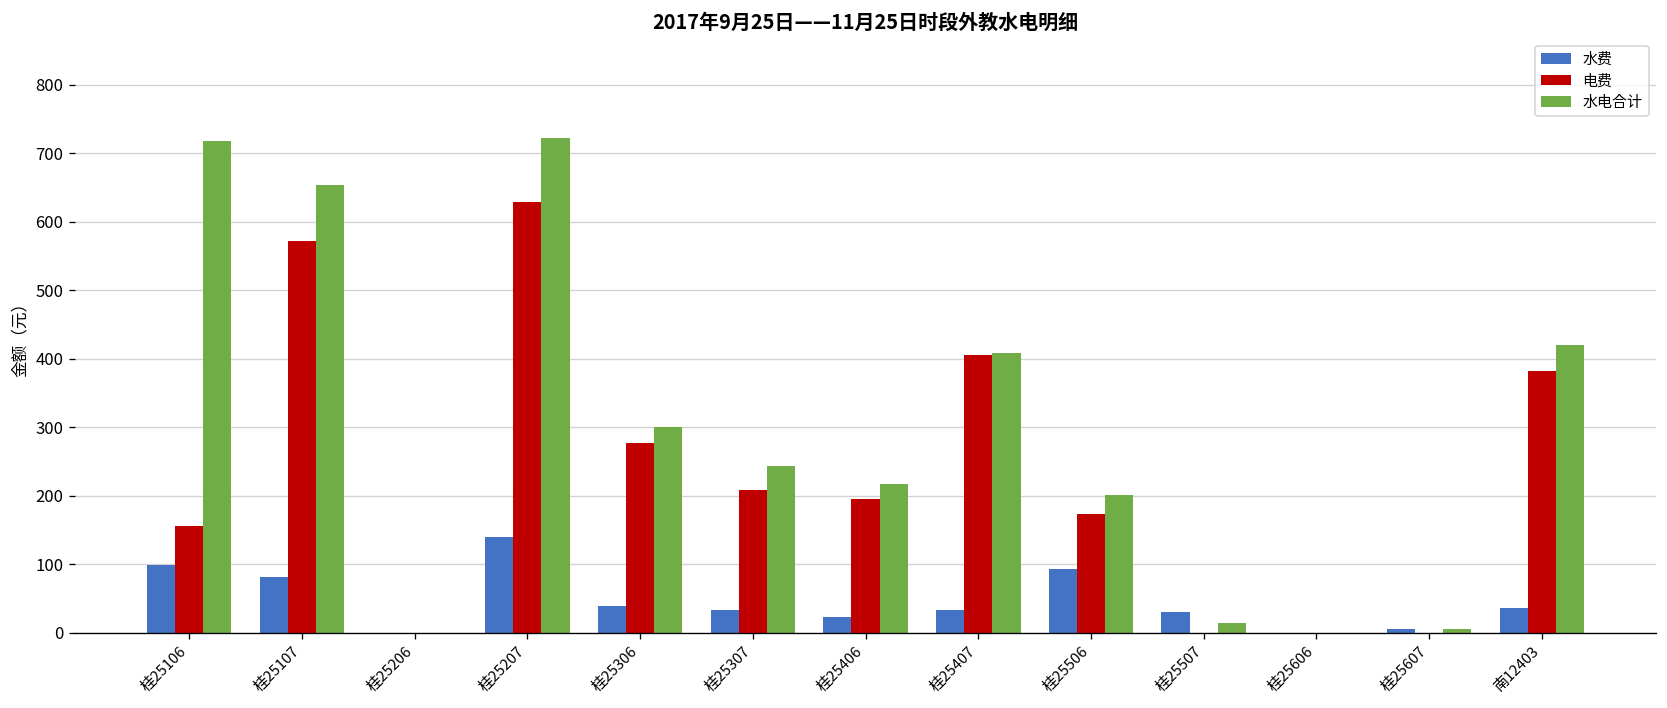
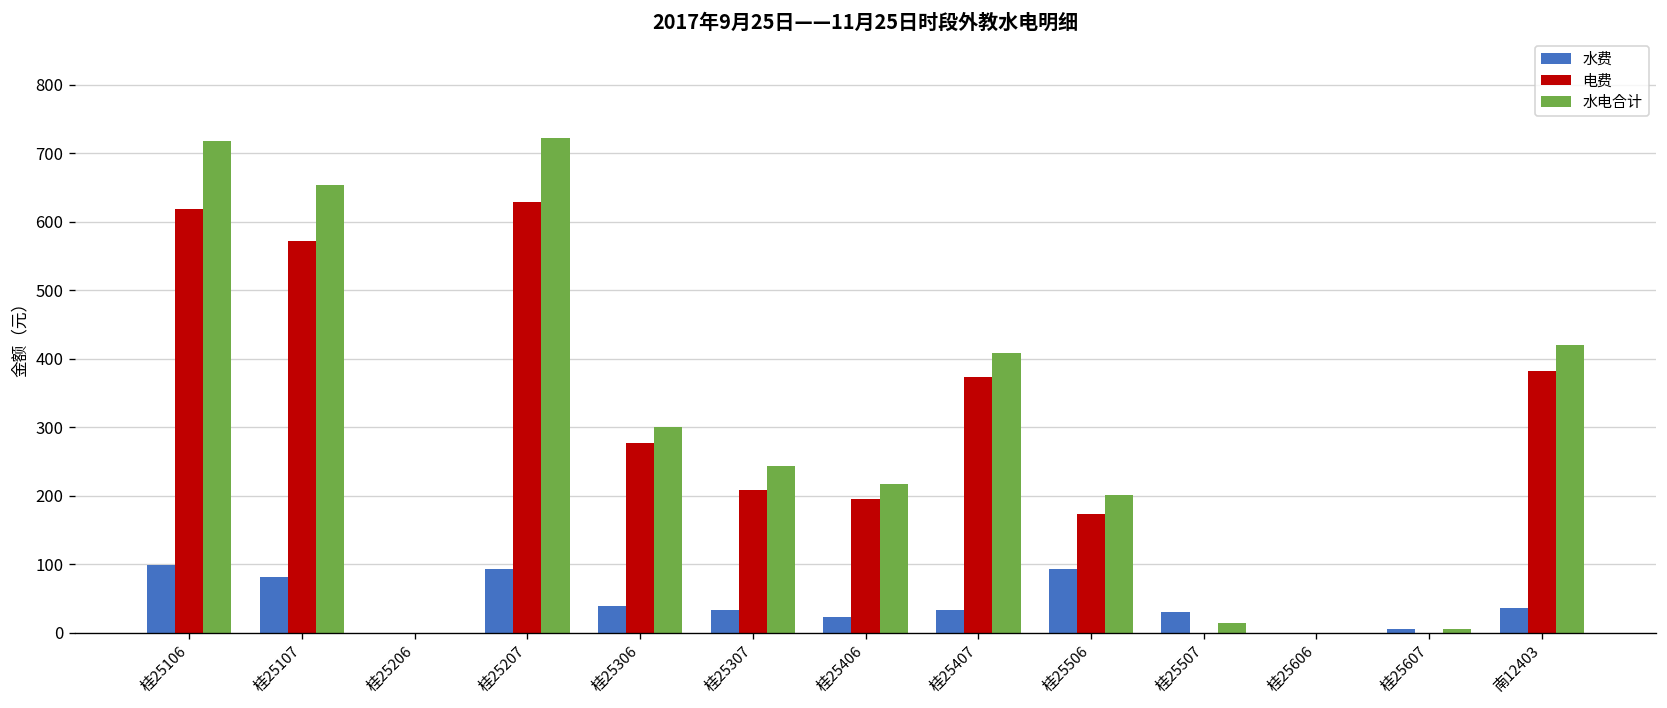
  {
    "水费": {
      "桂25106": 100,
      "桂25107": 80,
      "桂25206": 0,
-     "桂25207": 140,
+     "桂25207": 90,
      "桂25306": 40,
      "桂25307": 30,
      "桂25406": 20,
      "桂25407": 30,
      "桂25506": 90,
      "桂25507": 30,
      "桂25606": 0,
      "桂25607": 10,
      "南12403": 40
    },
    "电费": {
-     "桂25106": 160,
+     "桂25106": 620,
      "桂25107": 570,
      "桂25206": 0,
      "桂25207": 630,
      "桂25306": 280,
      "桂25307": 210,
      "桂25406": 190,
-     "桂25407": 410,
+     "桂25407": 370,
      "桂25506": 170,
      "桂25507": 0,
      "桂25606": 0,
      "桂25607": 0,
      "南12403": 380
    },
    "水电合计": {
      "桂25106": 720,
      "桂25107": 650,
      "桂25206": 0,
      "桂25207": 720,
      "桂25306": 300,
      "桂25307": 240,
      "桂25406": 220,
      "桂25407": 410,
      "桂25506": 200,
      "桂25507": 10,
      "桂25606": 0,
      "桂25607": 10,
      "南12403": 420
    }
  }
